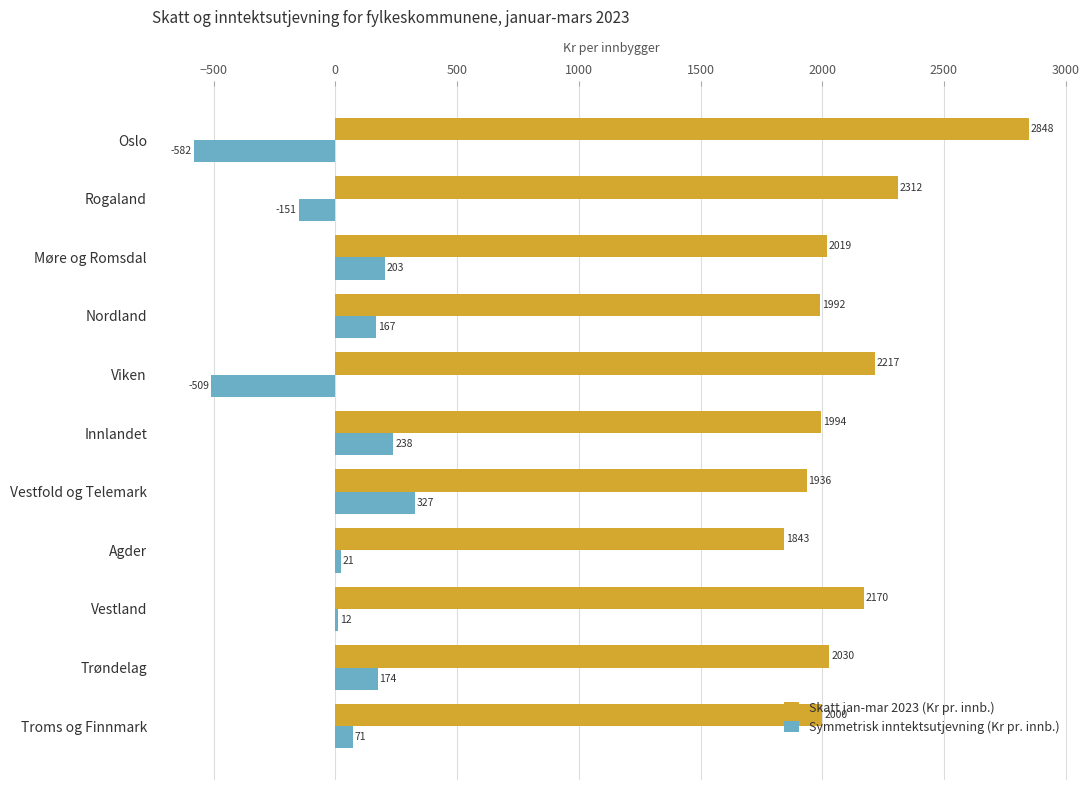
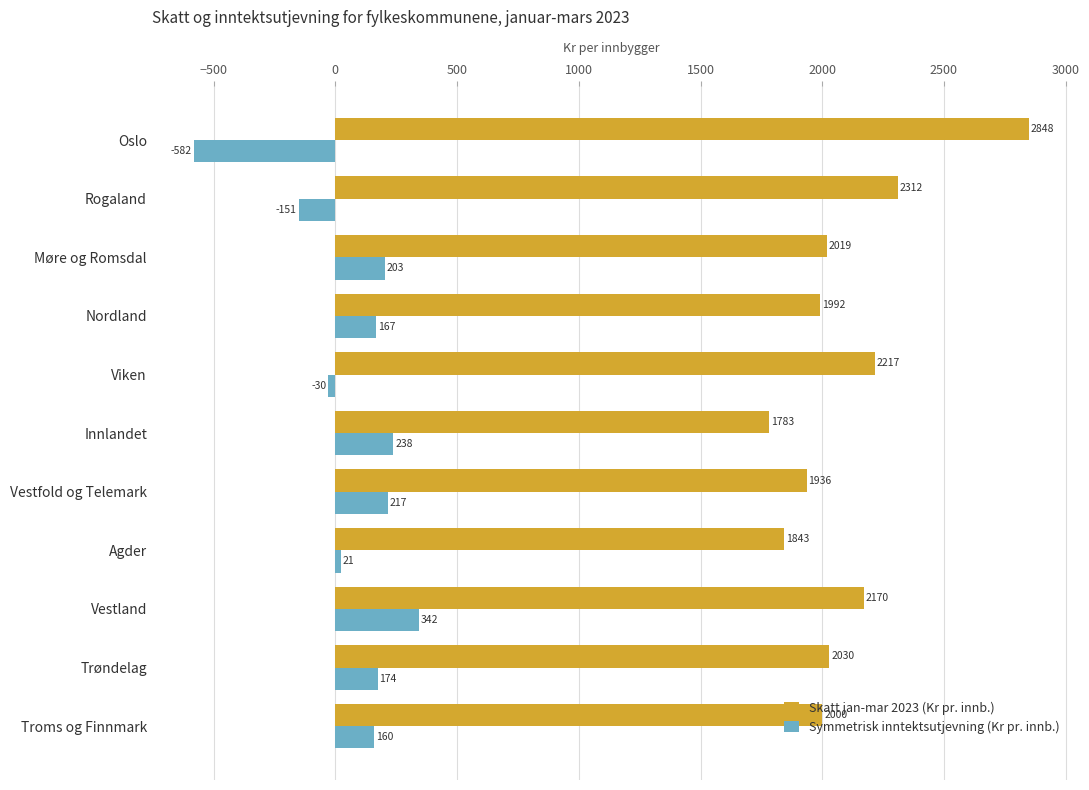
  {
    "Skatt jan-mar 2023 (Kr pr. innb.)": {
      "Oslo": 2848,
      "Rogaland": 2312,
      "Møre og Romsdal": 2019,
      "Nordland": 1992,
      "Viken": 2217,
-     "Innlandet": 1994,
+     "Innlandet": 1783,
      "Vestfold og Telemark": 1936,
      "Agder": 1843,
      "Vestland": 2170,
      "Trøndelag": 2030,
      "Troms og Finnmark": 2000
    },
    "Symmetrisk inntektsutjevning (Kr pr. innb.)": {
      "Oslo": -582,
      "Rogaland": -151,
      "Møre og Romsdal": 203,
      "Nordland": 167,
-     "Viken": -509,
+     "Viken": -30,
      "Innlandet": 238,
-     "Vestfold og Telemark": 327,
+     "Vestfold og Telemark": 217,
      "Agder": 21,
-     "Vestland": 12,
+     "Vestland": 342,
      "Trøndelag": 174,
-     "Troms og Finnmark": 71
+     "Troms og Finnmark": 160
    }
  }
